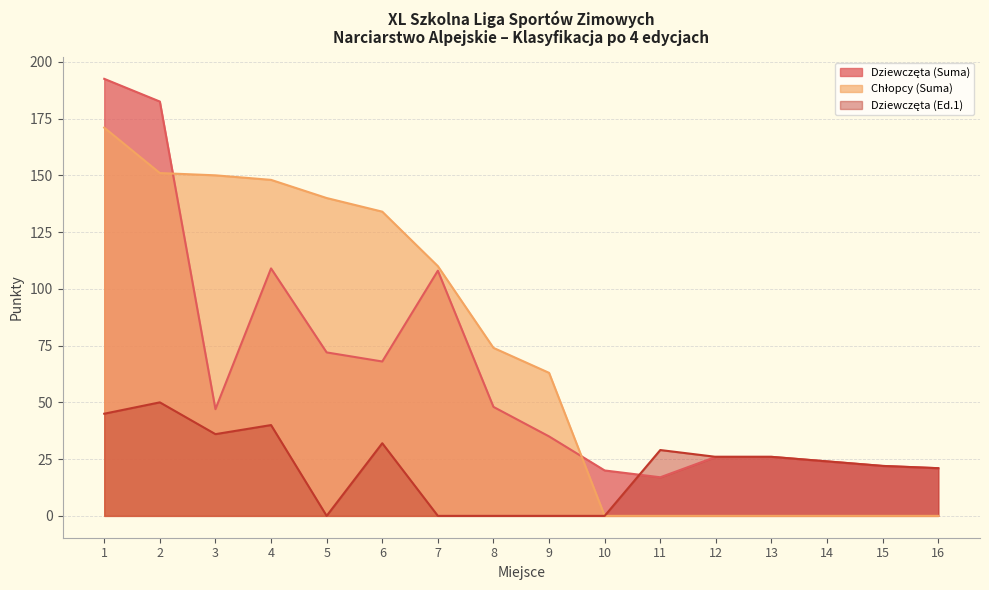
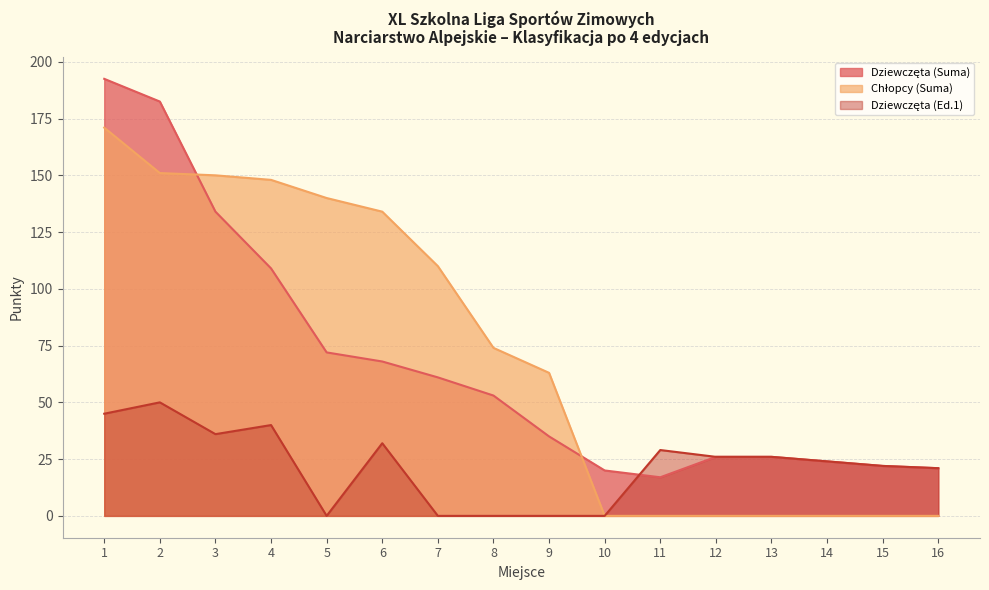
  {
    "Dziewczęta (Suma)": {
      "1": 193,
      "2": 183,
-     "3": 47,
+     "3": 134,
      "4": 109,
      "5": 72,
      "6": 68,
-     "7": 108,
-     "8": 48,
+     "7": 61,
+     "8": 53,
      "9": 35,
      "10": 20,
      "11": 17
    }
  }
